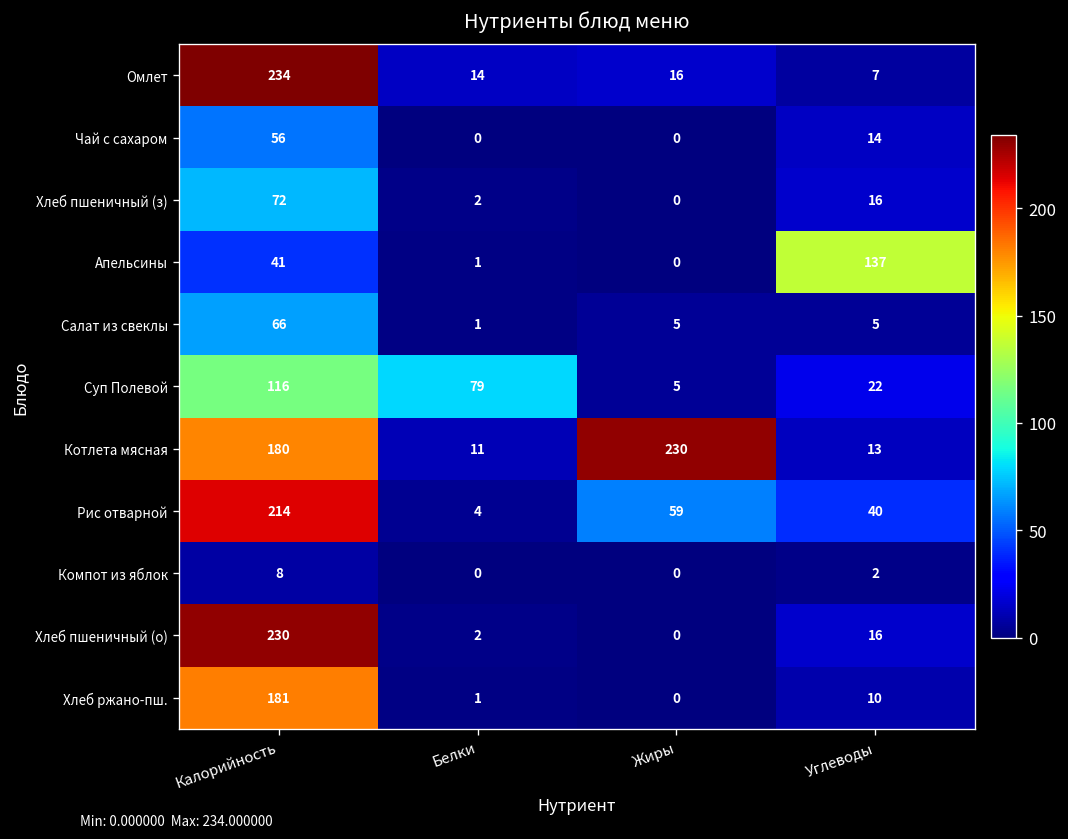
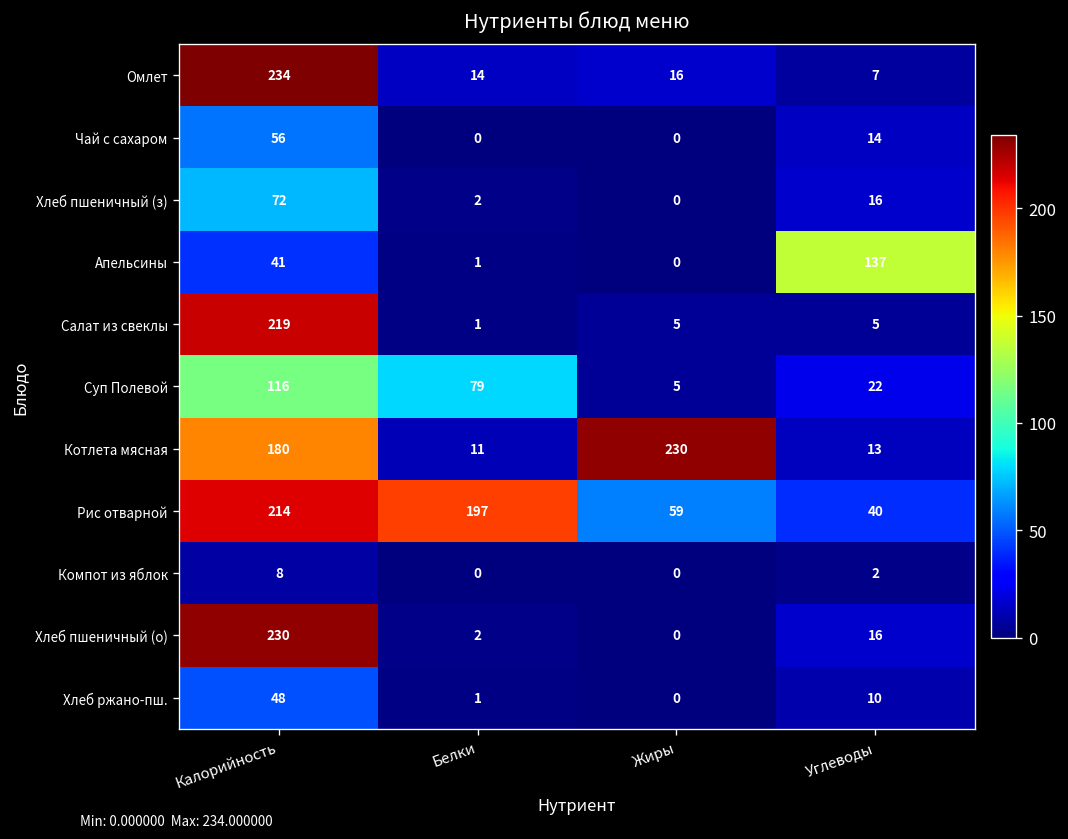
  {
    "Омлет": {
      "Калорийность": 234,
      "Белки": 14,
      "Жиры": 16,
      "Углеводы": 7
    },
    "Чай с сахаром": {
      "Калорийность": 56,
      "Белки": 0,
      "Жиры": 0,
      "Углеводы": 14
    },
    "Хлеб пшеничный (з)": {
      "Калорийность": 72,
      "Белки": 2,
      "Жиры": 0,
      "Углеводы": 16
    },
    "Апельсины": {
      "Калорийность": 41,
      "Белки": 1,
      "Жиры": 0,
      "Углеводы": 137
    },
    "Салат из свеклы": {
-     "Калорийность": 66,
+     "Калорийность": 219,
      "Белки": 1,
      "Жиры": 5,
      "Углеводы": 5
    },
    "Суп Полевой": {
      "Калорийность": 116,
      "Белки": 79,
      "Жиры": 5,
      "Углеводы": 22
    },
    "Котлета мясная": {
      "Калорийность": 180,
      "Белки": 11,
      "Жиры": 230,
      "Углеводы": 13
    },
    "Рис отварной": {
      "Калорийность": 214,
-     "Белки": 4,
+     "Белки": 197,
      "Жиры": 59,
      "Углеводы": 40
    },
    "Компот из яблок": {
      "Калорийность": 8,
      "Белки": 0,
      "Жиры": 0,
      "Углеводы": 2
    },
    "Хлеб пшеничный (о)": {
      "Калорийность": 230,
      "Белки": 2,
      "Жиры": 0,
      "Углеводы": 16
    },
    "Хлеб ржано-пш.": {
-     "Калорийность": 181,
+     "Калорийность": 48,
      "Белки": 1,
      "Жиры": 0,
      "Углеводы": 10
    }
  }
